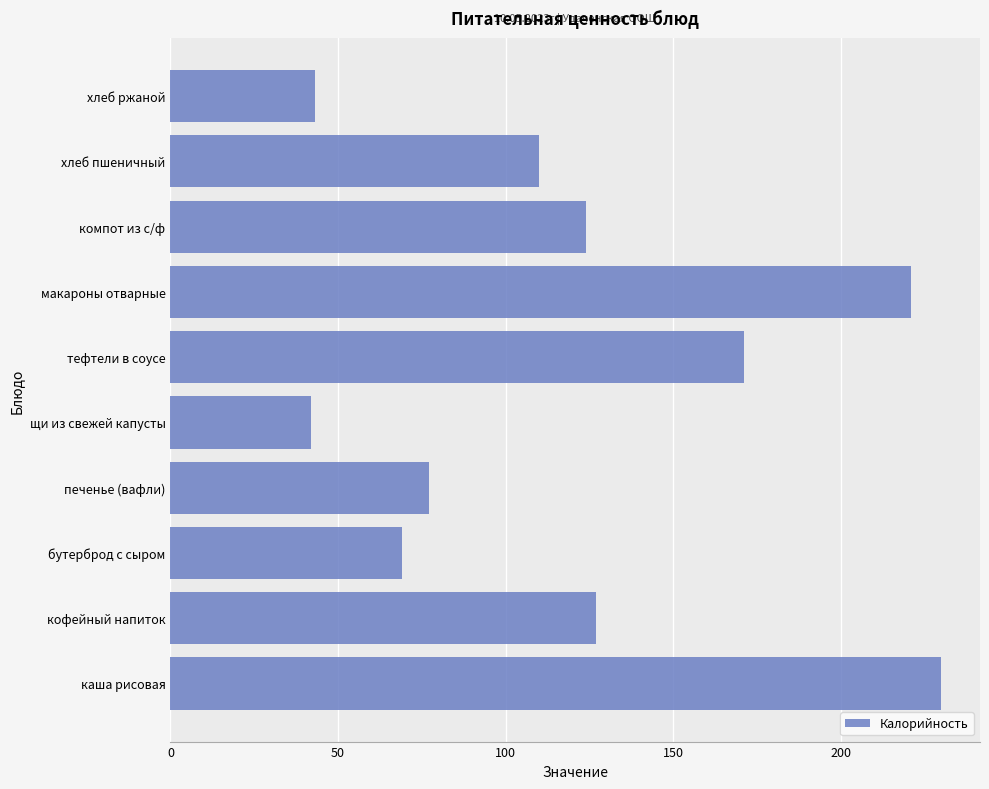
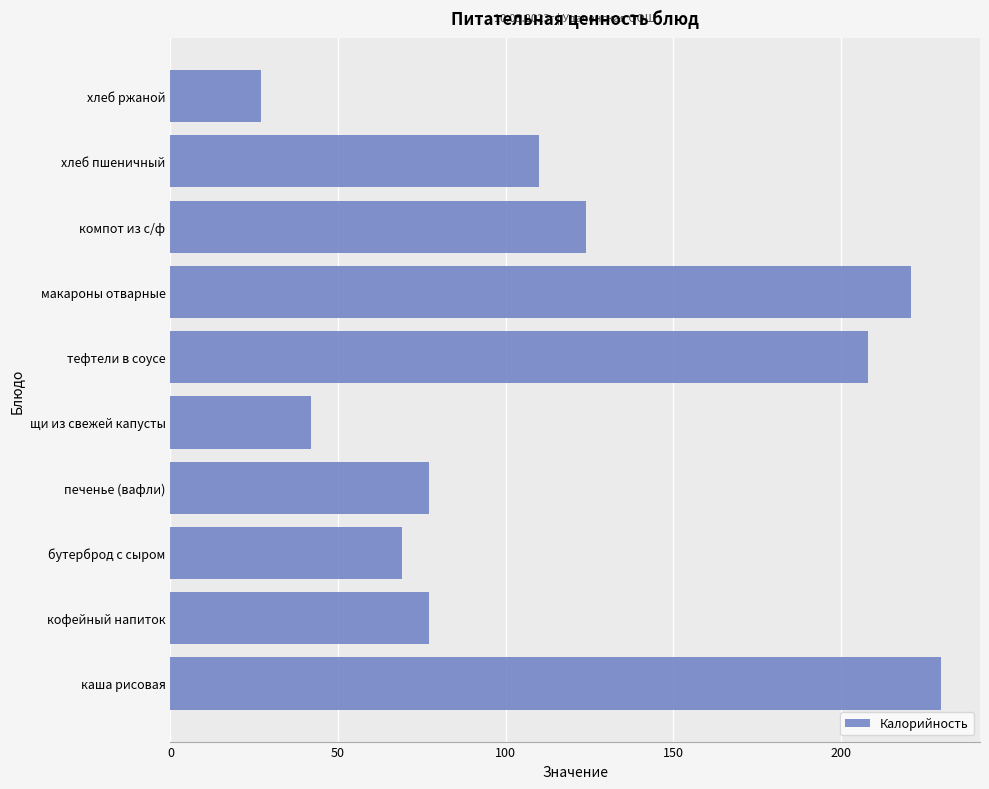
  {
-   "хлеб ржаной": 43,
+   "хлеб ржаной": 27,
    "хлеб пшеничный": 110,
    "компот из с/ф": 124,
    "макароны отварные": 221,
-   "тефтели в соусе": 171,
+   "тефтели в соусе": 208,
    "щи из свежей капусты": 42,
    "печенье (вафли)": 77,
    "бутерброд с сыром": 69,
-   "кофейный напиток": 127,
+   "кофейный напиток": 77,
    "каша рисовая": 230
  }
